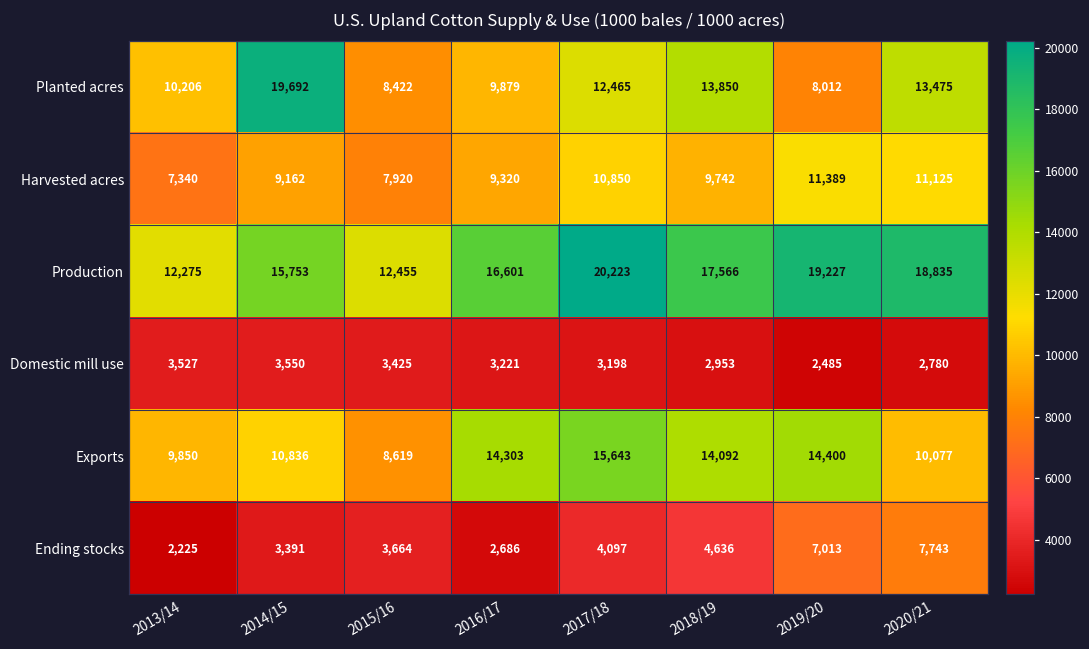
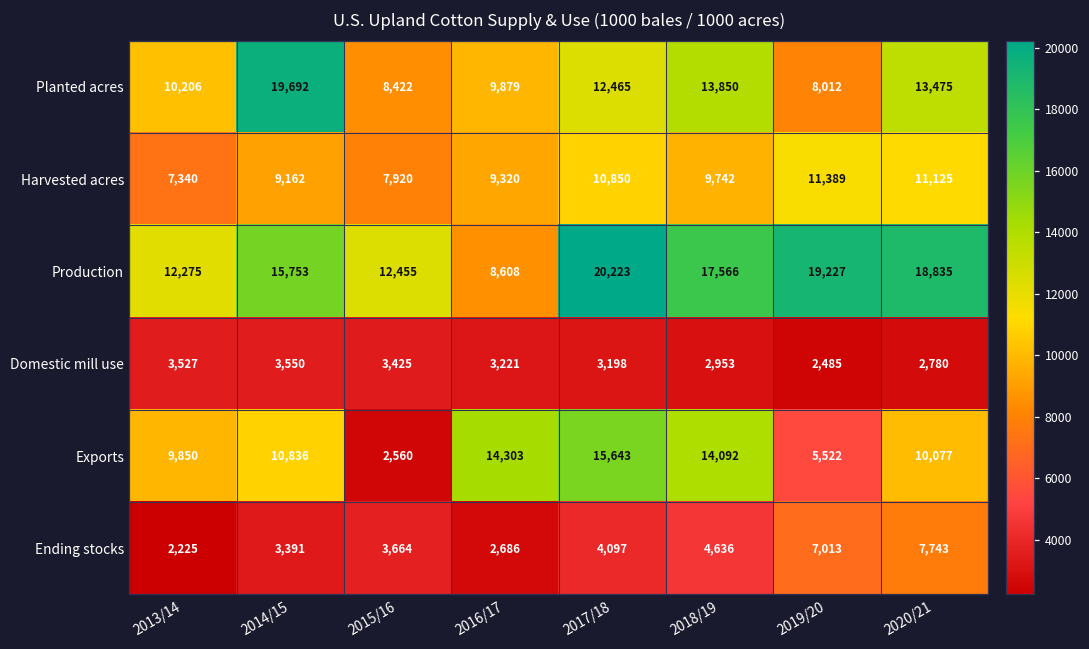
  {
    "Planted acres": {
      "2013/14": "10,206",
      "2014/15": "19,692",
      "2015/16": "8,422",
      "2016/17": "9,879",
      "2017/18": "12,465",
      "2018/19": "13,850",
      "2019/20": "8,012",
      "2020/21": "13,475"
    },
    "Harvested acres": {
      "2013/14": "7,340",
      "2014/15": "9,162",
      "2015/16": "7,920",
      "2016/17": "9,320",
      "2017/18": "10,850",
      "2018/19": "9,742",
      "2019/20": "11,389",
      "2020/21": "11,125"
    },
    "Production": {
      "2013/14": "12,275",
      "2014/15": "15,753",
      "2015/16": "12,455",
-     "2016/17": "16,601",
+     "2016/17": "8,608",
      "2017/18": "20,223",
      "2018/19": "17,566",
      "2019/20": "19,227",
      "2020/21": "18,835"
    },
    "Domestic mill use": {
      "2013/14": "3,527",
      "2014/15": "3,550",
      "2015/16": "3,425",
      "2016/17": "3,221",
      "2017/18": "3,198",
      "2018/19": "2,953",
      "2019/20": "2,485",
      "2020/21": "2,780"
    },
    "Exports": {
      "2013/14": "9,850",
      "2014/15": "10,836",
-     "2015/16": "8,619",
+     "2015/16": "2,560",
      "2016/17": "14,303",
      "2017/18": "15,643",
      "2018/19": "14,092",
-     "2019/20": "14,400",
+     "2019/20": "5,522",
      "2020/21": "10,077"
    },
    "Ending stocks": {
      "2013/14": "2,225",
      "2014/15": "3,391",
      "2015/16": "3,664",
      "2016/17": "2,686",
      "2017/18": "4,097",
      "2018/19": "4,636",
      "2019/20": "7,013",
      "2020/21": "7,743"
    }
  }
